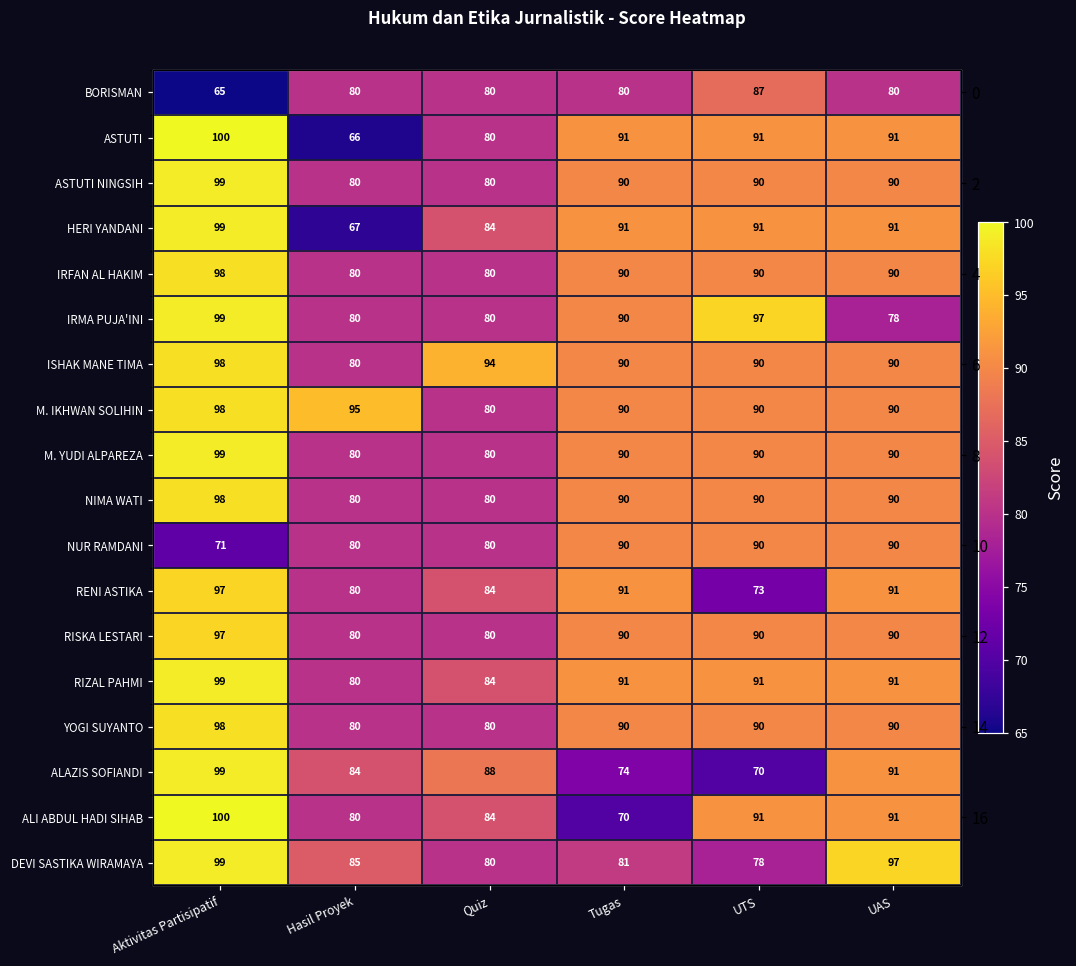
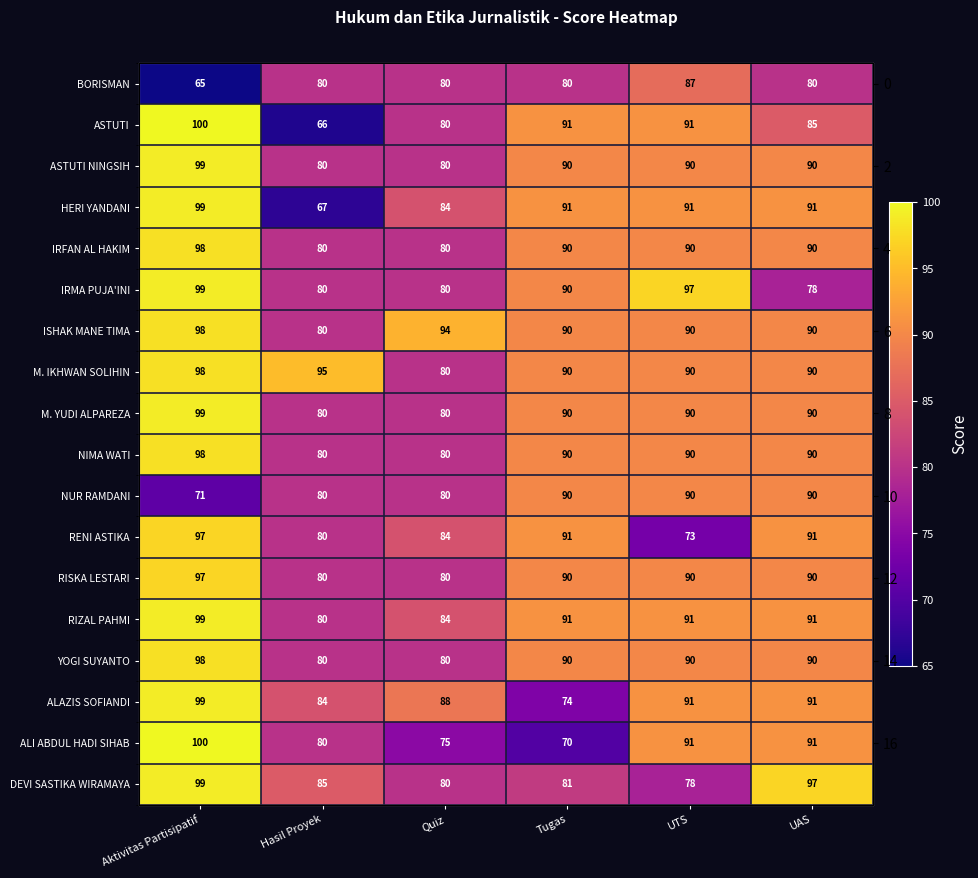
  {
    "BORISMAN": {
      "Aktivitas Partisipatif": 65,
      "Hasil Proyek": 80,
      "Quiz": 80,
      "Tugas": 80,
      "UTS": 87,
      "UAS": 80
    },
    "ASTUTI": {
      "Aktivitas Partisipatif": 100,
      "Hasil Proyek": 66,
      "Quiz": 80,
      "Tugas": 91,
      "UTS": 91,
-     "UAS": 91
+     "UAS": 85
    },
    "ASTUTI NINGSIH": {
      "Aktivitas Partisipatif": 99,
      "Hasil Proyek": 80,
      "Quiz": 80,
      "Tugas": 90,
      "UTS": 90,
      "UAS": 90
    },
    "HERI YANDANI": {
      "Aktivitas Partisipatif": 99,
      "Hasil Proyek": 67,
      "Quiz": 84,
      "Tugas": 91,
      "UTS": 91,
      "UAS": 91
    },
    "IRFAN AL HAKIM": {
      "Aktivitas Partisipatif": 98,
      "Hasil Proyek": 80,
      "Quiz": 80,
      "Tugas": 90,
      "UTS": 90,
      "UAS": 90
    },
    "IRMA PUJA'INI": {
      "Aktivitas Partisipatif": 99,
      "Hasil Proyek": 80,
      "Quiz": 80,
      "Tugas": 90,
      "UTS": 97,
      "UAS": 78
    },
    "ISHAK MANE TIMA": {
      "Aktivitas Partisipatif": 98,
      "Hasil Proyek": 80,
      "Quiz": 94,
      "Tugas": 90,
      "UTS": 90,
      "UAS": 90
    },
    "M. IKHWAN SOLIHIN": {
      "Aktivitas Partisipatif": 98,
      "Hasil Proyek": 95,
      "Quiz": 80,
      "Tugas": 90,
      "UTS": 90,
      "UAS": 90
    },
    "M. YUDI ALPAREZA": {
      "Aktivitas Partisipatif": 99,
      "Hasil Proyek": 80,
      "Quiz": 80,
      "Tugas": 90,
      "UTS": 90,
      "UAS": 90
    },
    "NIMA WATI": {
      "Aktivitas Partisipatif": 98,
      "Hasil Proyek": 80,
      "Quiz": 80,
      "Tugas": 90,
      "UTS": 90,
      "UAS": 90
    },
    "NUR RAMDANI": {
      "Aktivitas Partisipatif": 71,
      "Hasil Proyek": 80,
      "Quiz": 80,
      "Tugas": 90,
      "UTS": 90,
      "UAS": 90
    },
    "RENI ASTIKA": {
      "Aktivitas Partisipatif": 97,
      "Hasil Proyek": 80,
      "Quiz": 84,
      "Tugas": 91,
      "UTS": 73,
      "UAS": 91
    },
    "RISKA LESTARI": {
      "Aktivitas Partisipatif": 97,
      "Hasil Proyek": 80,
      "Quiz": 80,
      "Tugas": 90,
      "UTS": 90,
      "UAS": 90
    },
    "RIZAL PAHMI": {
      "Aktivitas Partisipatif": 99,
      "Hasil Proyek": 80,
      "Quiz": 84,
      "Tugas": 91,
      "UTS": 91,
      "UAS": 91
    },
    "YOGI SUYANTO": {
      "Aktivitas Partisipatif": 98,
      "Hasil Proyek": 80,
      "Quiz": 80,
      "Tugas": 90,
      "UTS": 90,
      "UAS": 90
    },
    "ALAZIS SOFIANDI": {
      "Aktivitas Partisipatif": 99,
      "Hasil Proyek": 84,
      "Quiz": 88,
      "Tugas": 74,
-     "UTS": 70,
+     "UTS": 91,
      "UAS": 91
    },
    "ALI ABDUL HADI SIHAB": {
      "Aktivitas Partisipatif": 100,
      "Hasil Proyek": 80,
-     "Quiz": 84,
+     "Quiz": 75,
      "Tugas": 70,
      "UTS": 91,
      "UAS": 91
    },
    "DEVI SASTIKA WIRAMAYA": {
      "Aktivitas Partisipatif": 99,
      "Hasil Proyek": 85,
      "Quiz": 80,
      "Tugas": 81,
      "UTS": 78,
      "UAS": 97
    }
  }
